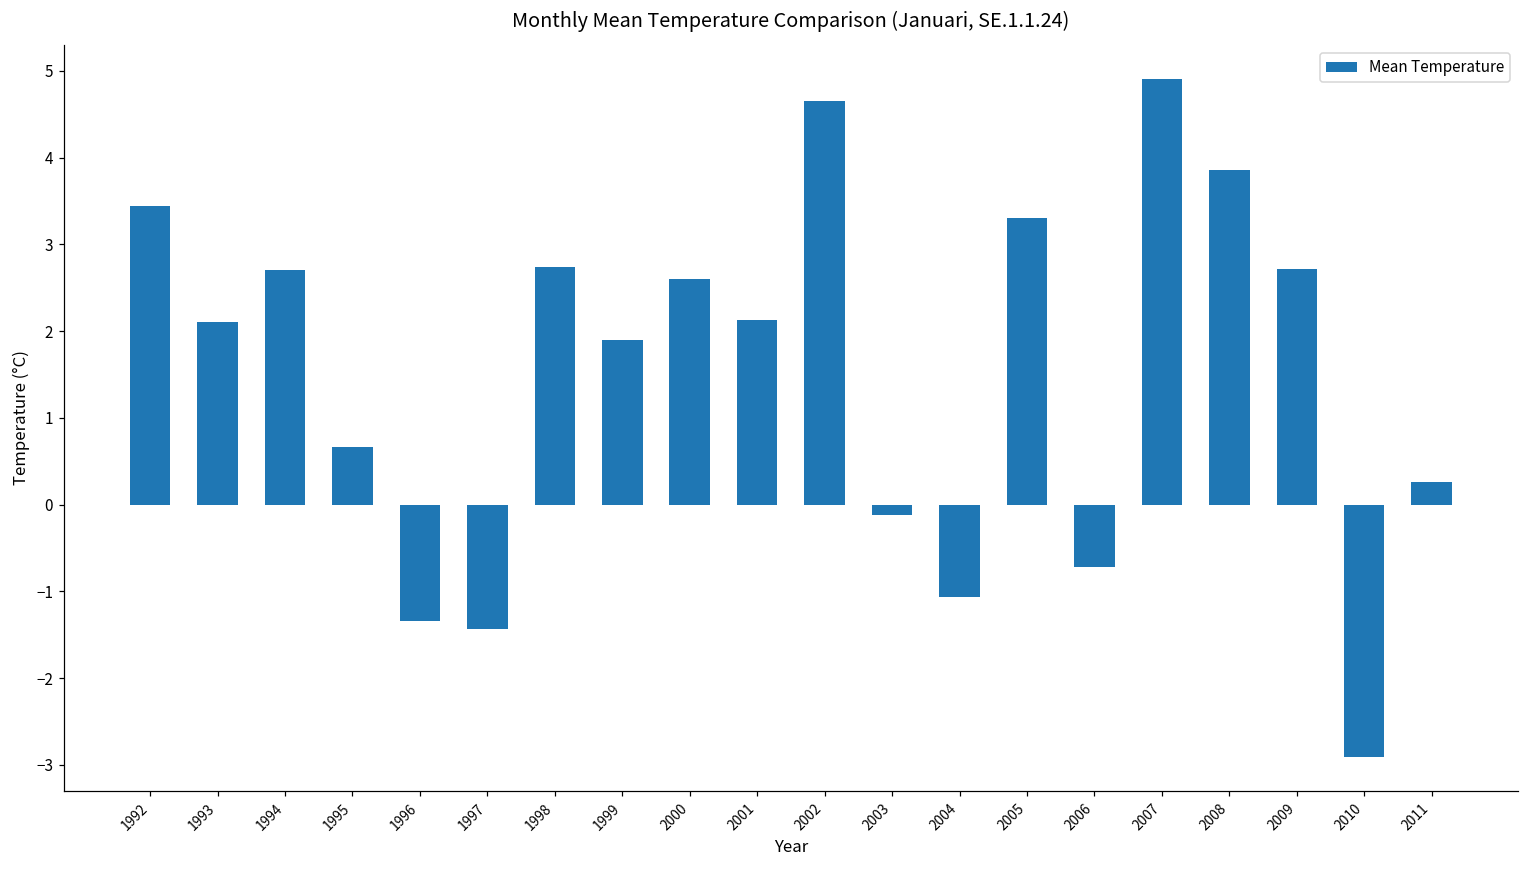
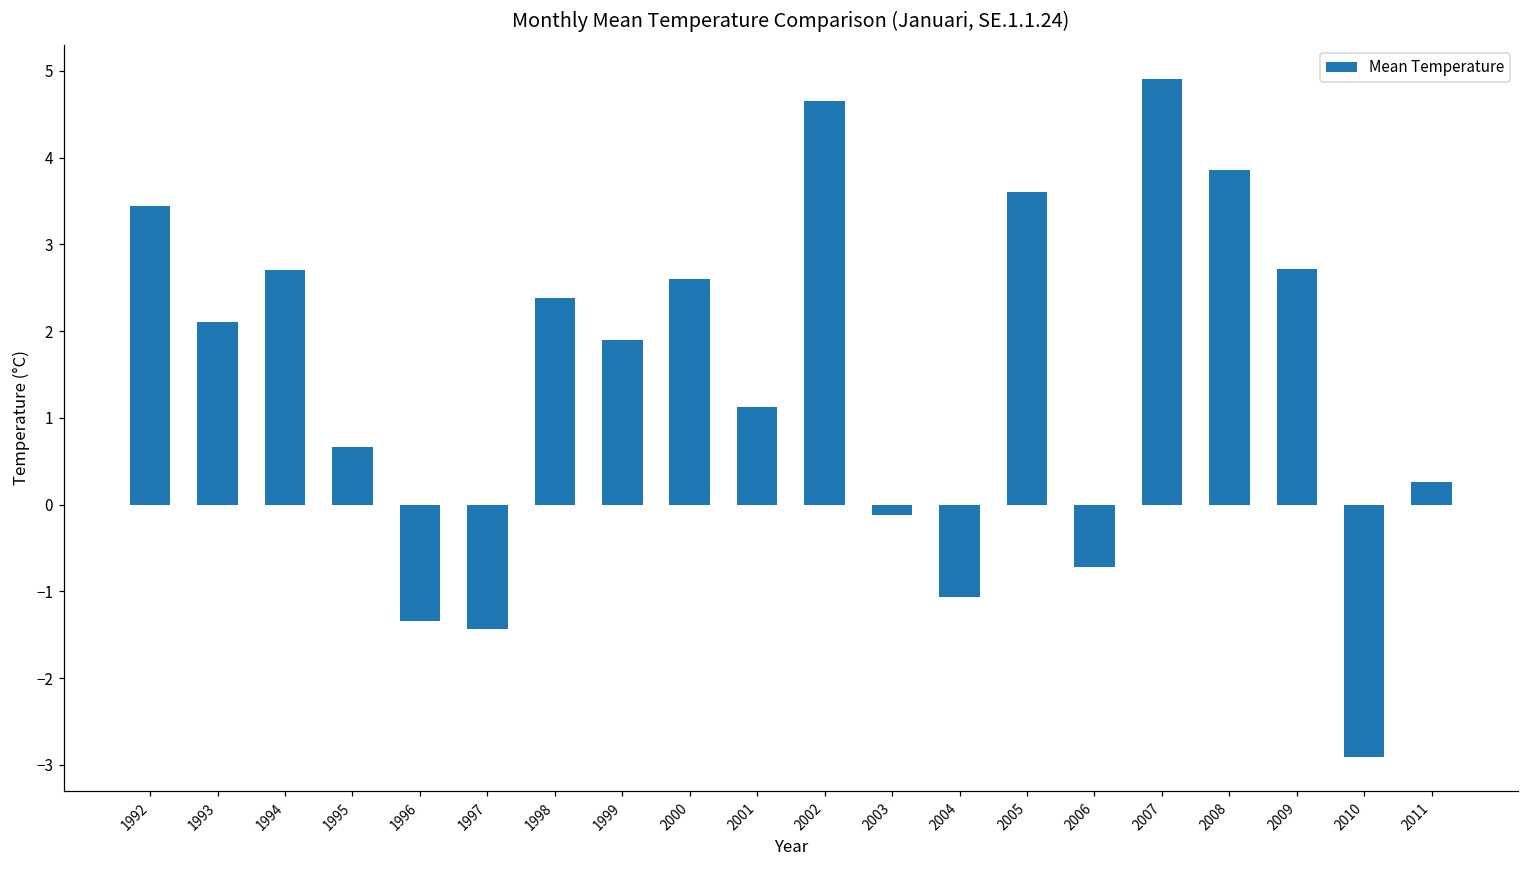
  {
    "1992": 3.4,
    "1993": 2.1,
    "1994": 2.7,
    "1995": 0.7,
    "1996": -1.3,
    "1997": -1.4,
-   "1998": 2.7,
+   "1998": 2.4,
    "1999": 1.9,
    "2000": 2.6,
-   "2001": 2.1,
+   "2001": 1.1,
    "2002": 4.7,
    "2003": -0.1,
    "2004": -1.1,
-   "2005": 3.3,
+   "2005": 3.6,
    "2006": -0.7,
    "2007": 4.9,
    "2008": 3.9,
    "2009": 2.7,
    "2010": -2.9,
    "2011": 0.3
  }
